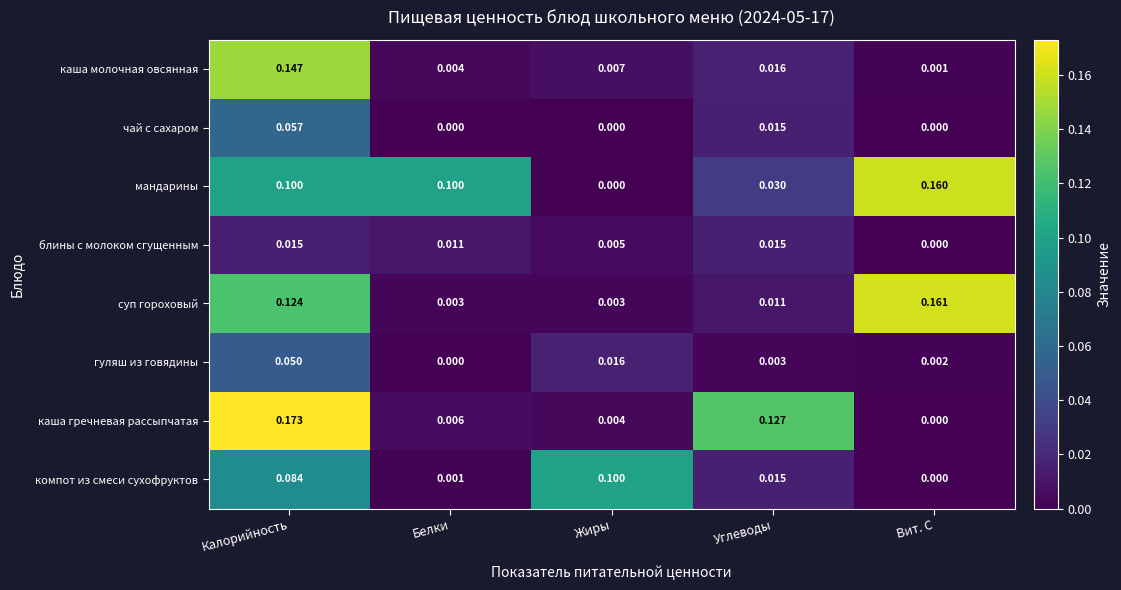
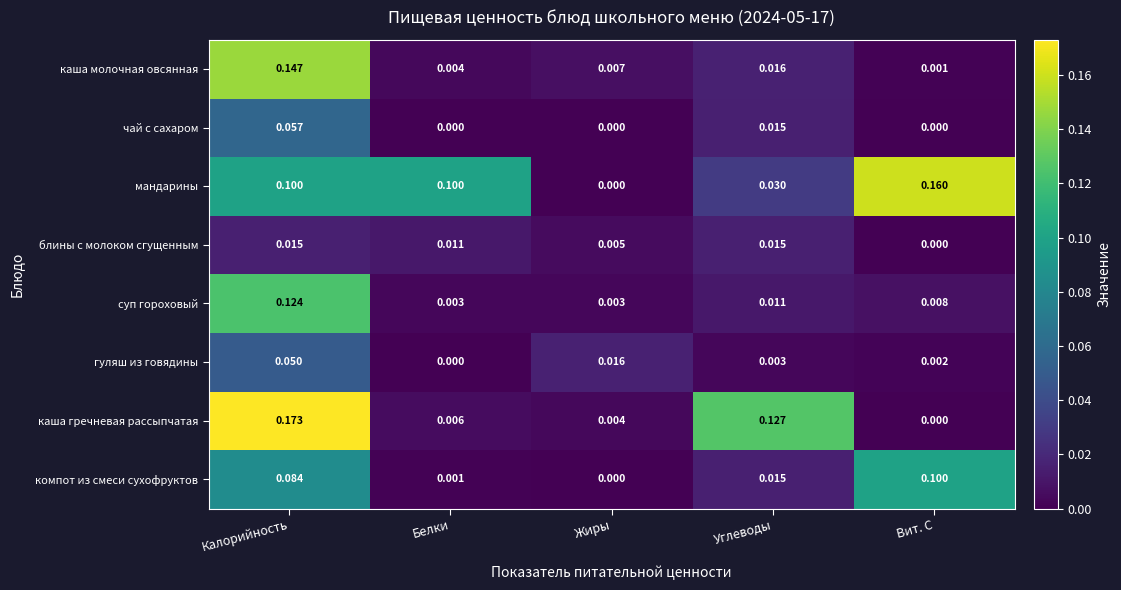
  {
    "каша молочная овсянная": {
      "Калорийность": 0.147,
      "Белки": 0.004,
      "Жиры": 0.007,
      "Углеводы": 0.016,
      "Вит. С": 0.001
    },
    "чай с сахаром": {
      "Калорийность": 0.057,
      "Белки": 0.000,
      "Жиры": 0.000,
      "Углеводы": 0.015,
      "Вит. С": 0.000
    },
    "мандарины": {
      "Калорийность": 0.100,
      "Белки": 0.100,
      "Жиры": 0.000,
      "Углеводы": 0.030,
      "Вит. С": 0.160
    },
    "блины с молоком сгущенным": {
      "Калорийность": 0.015,
      "Белки": 0.011,
      "Жиры": 0.005,
      "Углеводы": 0.015,
      "Вит. С": 0.000
    },
    "суп гороховый": {
      "Калорийность": 0.124,
      "Белки": 0.003,
      "Жиры": 0.003,
      "Углеводы": 0.011,
-     "Вит. С": 0.161
+     "Вит. С": 0.008
    },
    "гуляш из говядины": {
      "Калорийность": 0.050,
      "Белки": 0.000,
      "Жиры": 0.016,
      "Углеводы": 0.003,
      "Вит. С": 0.002
    },
    "каша гречневая рассыпчатая": {
      "Калорийность": 0.173,
      "Белки": 0.006,
      "Жиры": 0.004,
      "Углеводы": 0.127,
      "Вит. С": 0.000
    },
    "компот из смеси сухофруктов": {
      "Калорийность": 0.084,
      "Белки": 0.001,
-     "Жиры": 0.100,
+     "Жиры": 0.000,
      "Углеводы": 0.015,
-     "Вит. С": 0.000
+     "Вит. С": 0.100
    }
  }
